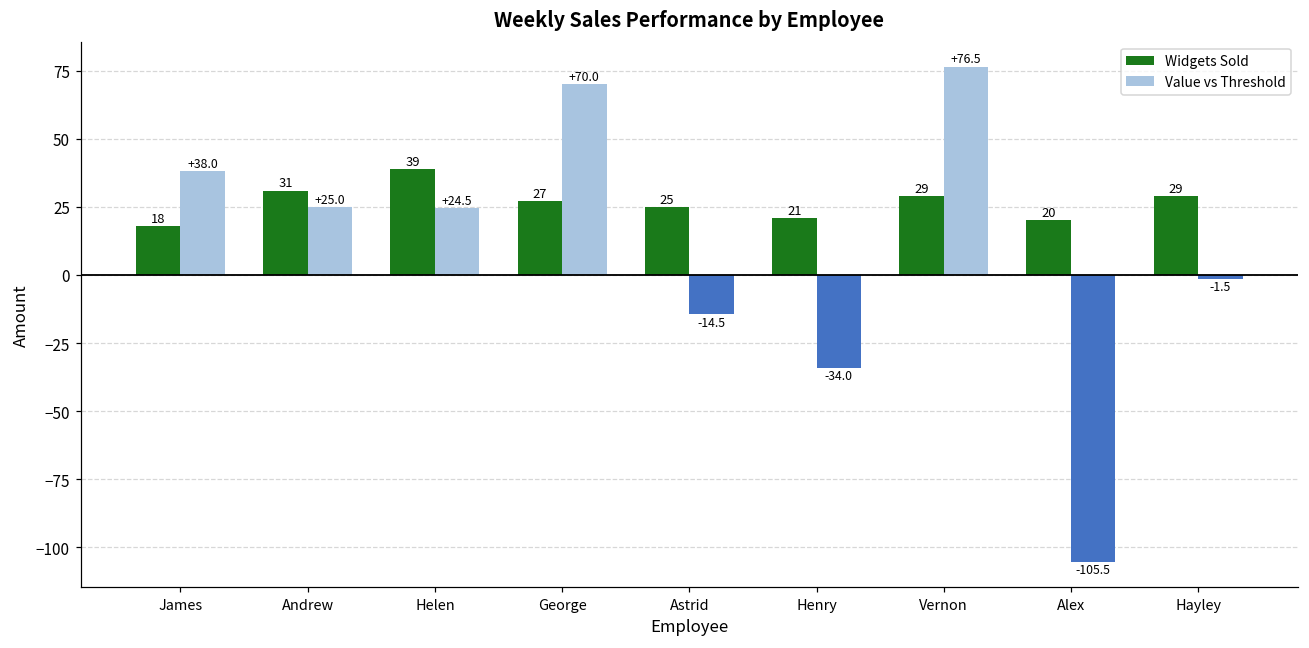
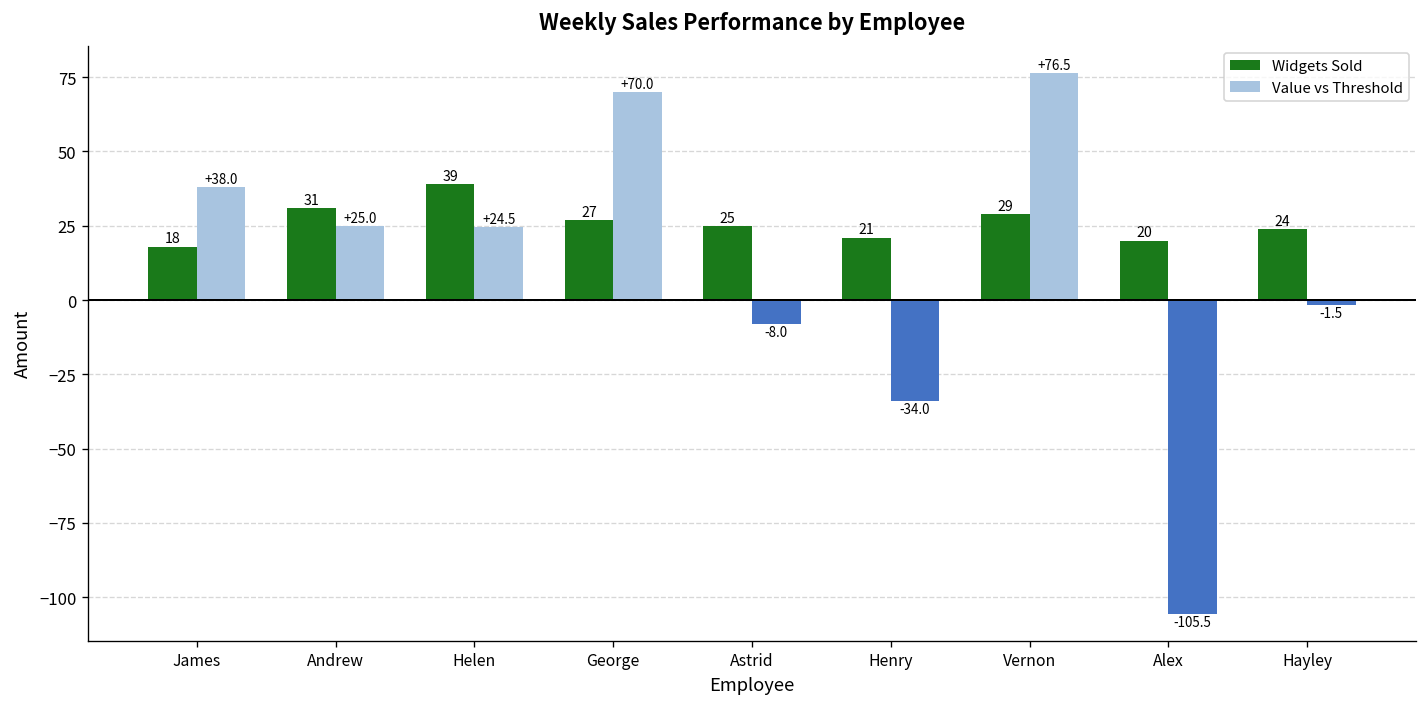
  {
    "Widgets Sold": {
      "James": "18",
      "Andrew": "31",
      "Helen": "39",
      "George": "27",
      "Astrid": "25",
      "Henry": "21",
      "Vernon": "29",
      "Alex": "20",
-     "Hayley": "29"
+     "Hayley": "24"
    },
    "Value vs Threshold": {
      "James": "+38.0",
      "Andrew": "+25.0",
      "Helen": "+24.5",
      "George": "+70.0",
-     "Astrid": "-14.5",
+     "Astrid": "-8.0",
      "Henry": "-34.0",
      "Vernon": "+76.5",
      "Alex": "-105.5",
      "Hayley": "-1.5"
    }
  }
